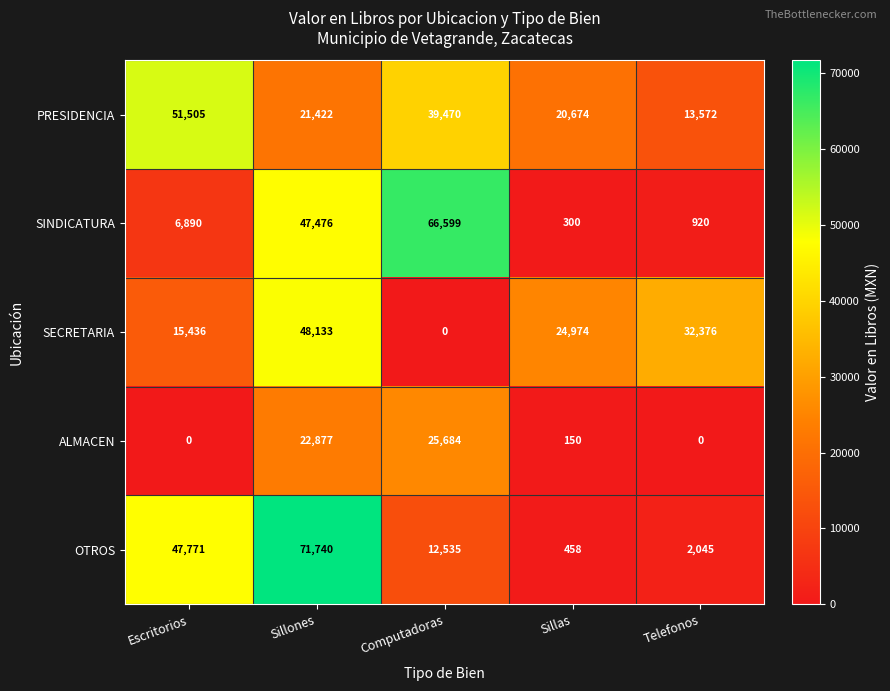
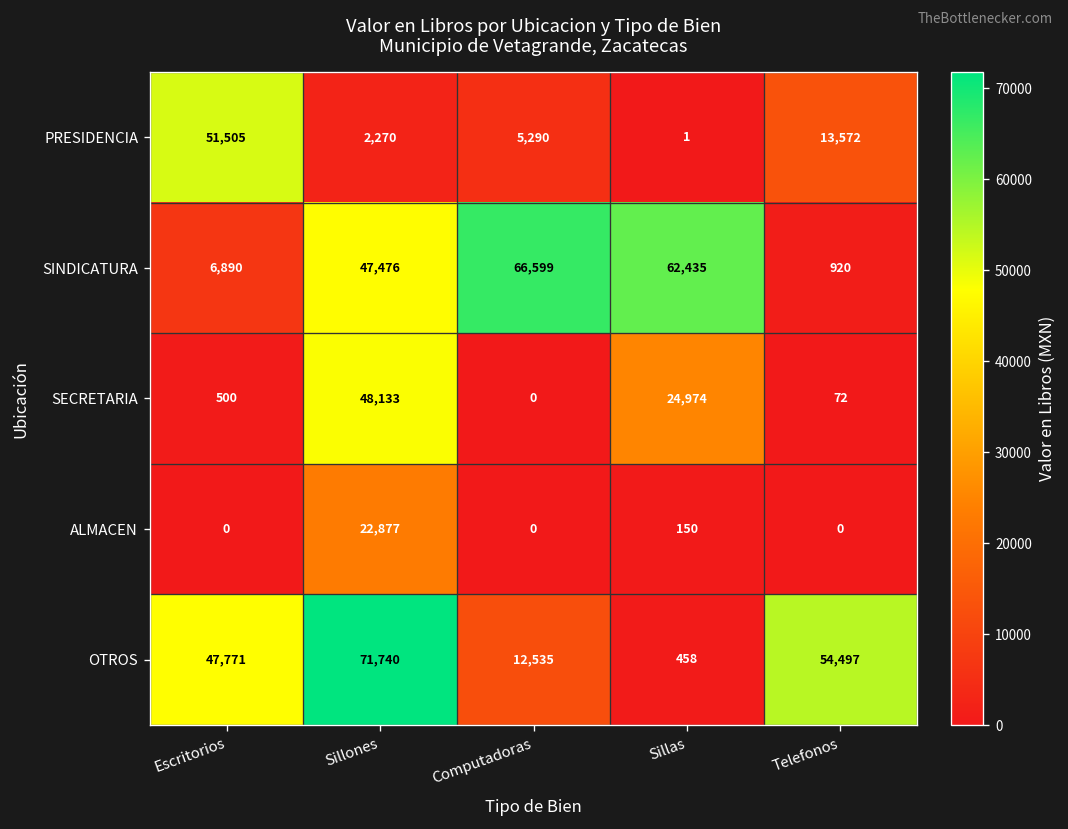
  {
    "PRESIDENCIA": {
      "Escritorios": "51,505",
-     "Sillones": "21,422",
-     "Computadoras": "39,470",
-     "Sillas": "20,674",
+     "Sillones": "2,270",
+     "Computadoras": "5,290",
+     "Sillas": "1",
      "Telefonos": "13,572"
    },
    "SINDICATURA": {
      "Escritorios": "6,890",
      "Sillones": "47,476",
      "Computadoras": "66,599",
-     "Sillas": "300",
+     "Sillas": "62,435",
      "Telefonos": "920"
    },
    "SECRETARIA": {
-     "Escritorios": "15,436",
+     "Escritorios": "500",
      "Sillones": "48,133",
      "Computadoras": "0",
      "Sillas": "24,974",
-     "Telefonos": "32,376"
+     "Telefonos": "72"
    },
    "ALMACEN": {
      "Escritorios": "0",
      "Sillones": "22,877",
-     "Computadoras": "25,684",
+     "Computadoras": "0",
      "Sillas": "150",
      "Telefonos": "0"
    },
    "OTROS": {
      "Escritorios": "47,771",
      "Sillones": "71,740",
      "Computadoras": "12,535",
      "Sillas": "458",
-     "Telefonos": "2,045"
+     "Telefonos": "54,497"
    }
  }
